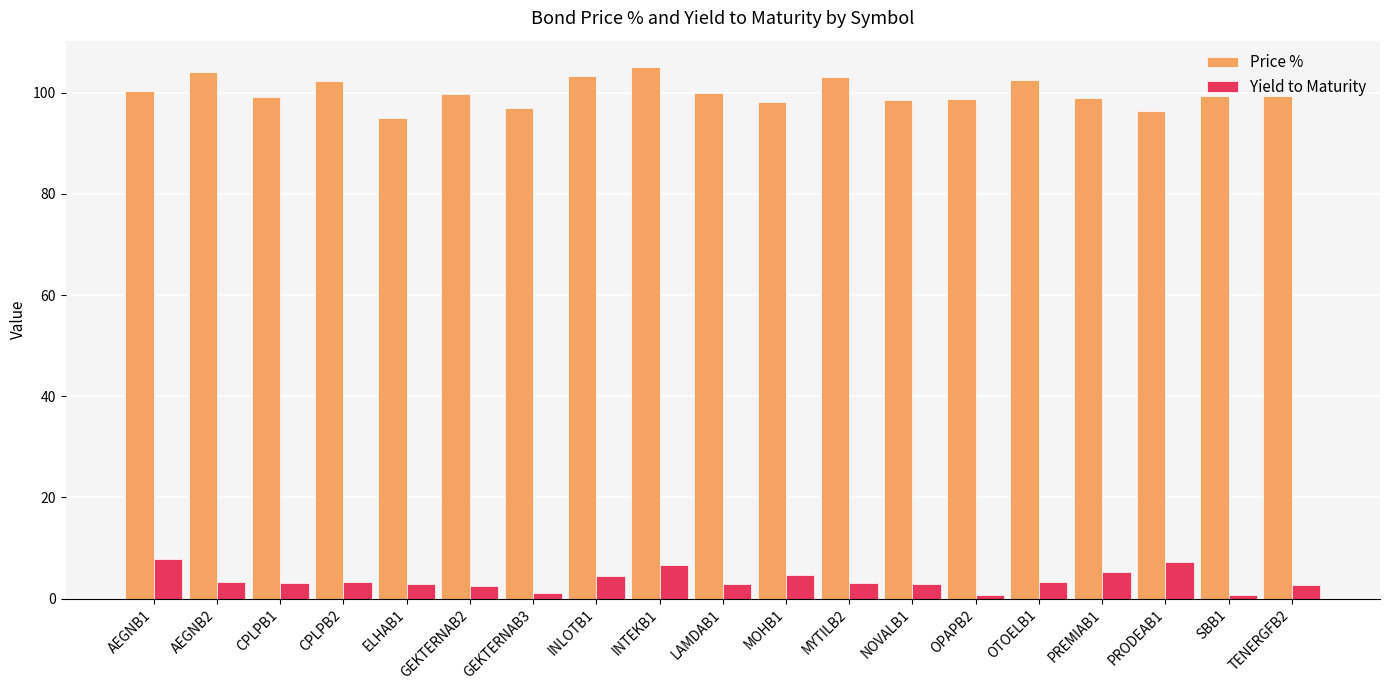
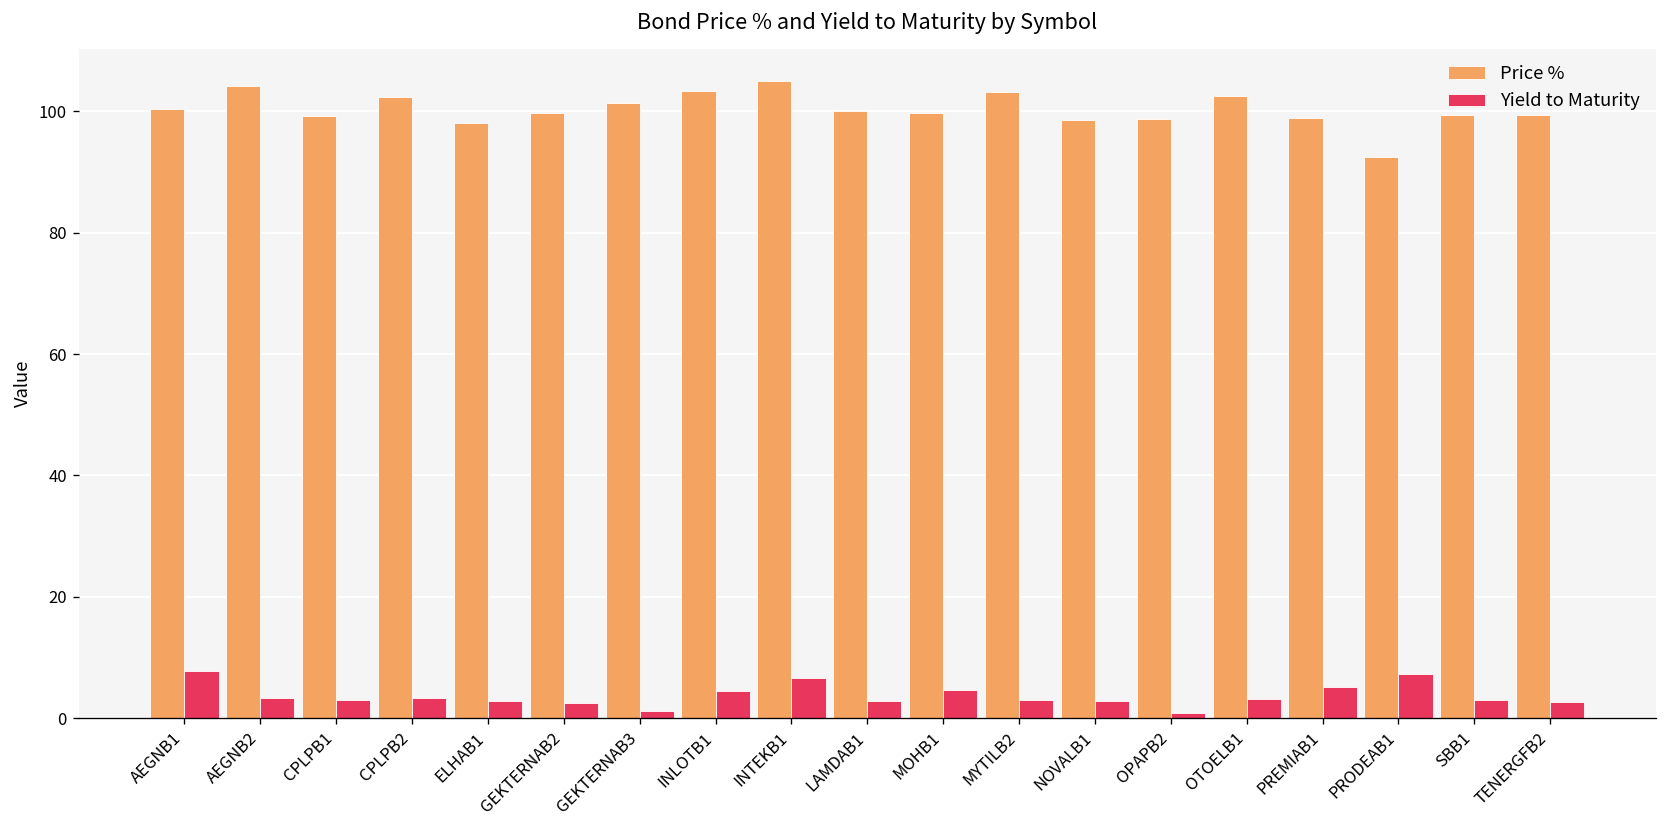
  {
    "Price %": {
      "AEGNB1": 100,
      "AEGNB2": 104,
      "CPLPB1": 99,
      "CPLPB2": 102,
-     "ELHAB1": 95,
+     "ELHAB1": 98,
      "GEKTERNAB2": 100,
-     "GEKTERNAB3": 97,
+     "GEKTERNAB3": 101,
      "INLOTB1": 103,
      "INTEKB1": 105,
      "LAMDAB1": 100,
-     "MOHB1": 98,
+     "MOHB1": 100,
      "MYTILB2": 103,
      "NOVALB1": 99,
      "OPAPB2": 99,
      "OTOELB1": 103,
      "PREMIAB1": 99,
-     "PRODEAB1": 96,
+     "PRODEAB1": 92,
      "SBB1": 99,
      "TENERGFB2": 99
    },
    "Yield to Maturity": {
      "AEGNB1": 8,
      "AEGNB2": 3,
      "CPLPB1": 3,
      "CPLPB2": 3,
      "ELHAB1": 3,
      "GEKTERNAB2": 3,
      "GEKTERNAB3": 1,
      "INLOTB1": 5,
      "INTEKB1": 7,
      "LAMDAB1": 3,
      "MOHB1": 5,
      "MYTILB2": 3,
      "NOVALB1": 3,
      "OPAPB2": 1,
      "OTOELB1": 3,
      "PREMIAB1": 5,
      "PRODEAB1": 7,
-     "SBB1": 1,
+     "SBB1": 3,
      "TENERGFB2": 3
    }
  }
